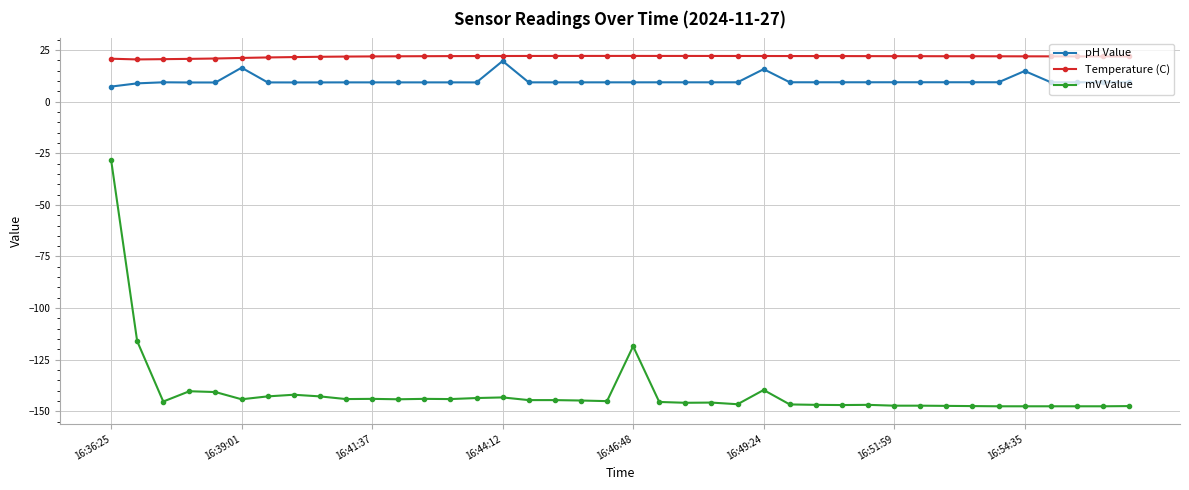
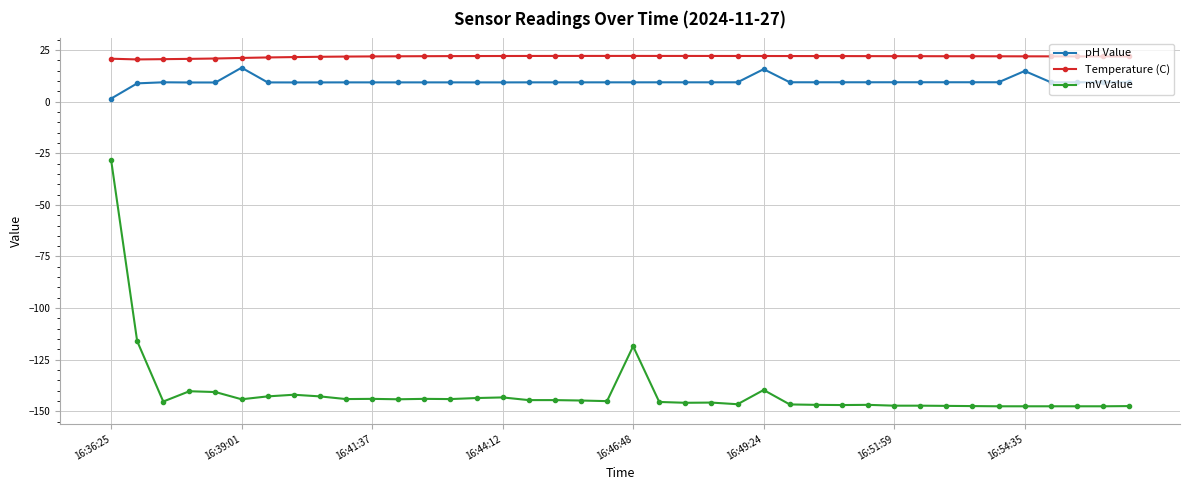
  {
    "pH Value": {
-     "16:36:25": 7,
+     "16:36:25": 2,
      "16:39:01": 17,
      "16:41:37": 9,
-     "16:44:12": 20,
+     "16:44:12": 9,
      "16:46:48": 9,
      "16:49:24": 16,
      "16:51:59": 9,
      "16:54:35": 15
    },
    "Temperature (C)": {
      "16:36:25": 21,
      "16:39:01": 21,
      "16:41:37": 22,
      "16:44:12": 22,
      "16:46:48": 22,
      "16:49:24": 22,
      "16:51:59": 22,
      "16:54:35": 22
    },
    "mV Value": {
      "16:36:25": -28,
      "16:39:01": -144,
      "16:41:37": -144,
      "16:44:12": -143,
      "16:46:48": -119,
      "16:49:24": -140,
      "16:51:59": -147,
      "16:54:35": -148
    }
  }
